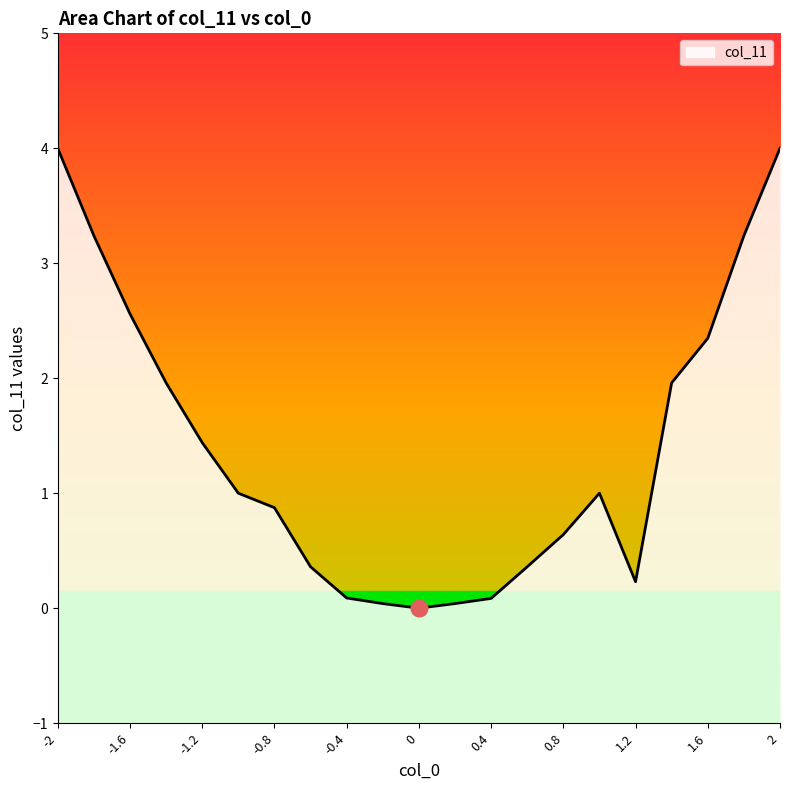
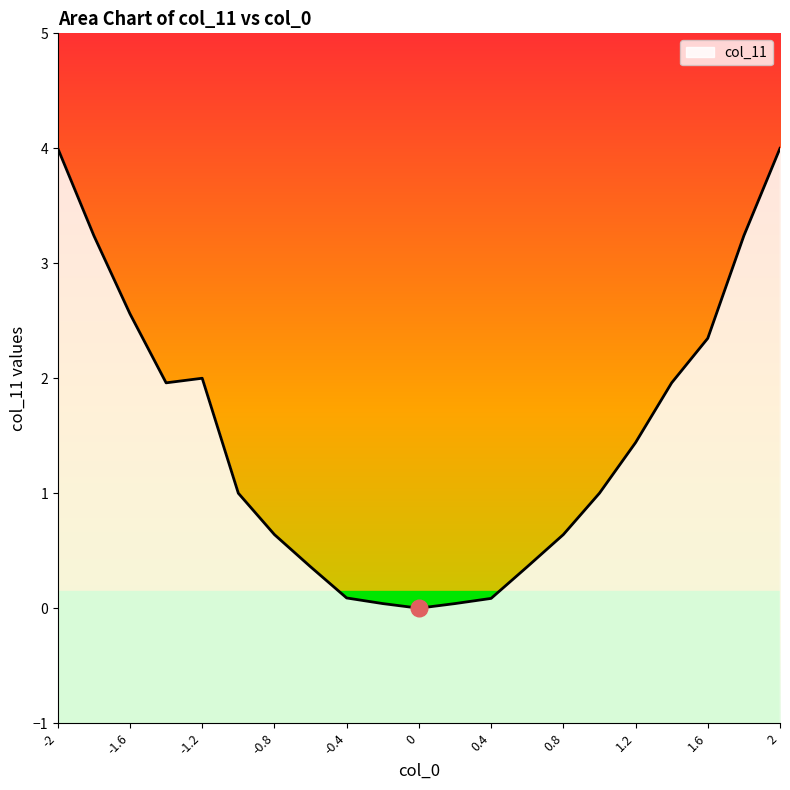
  {
    "col_11": {
      "-2": 4.00,
      "-1.6": 2.56,
-     "-1.2": 1.44,
-     "-0.8": 0.87,
+     "-1.2": 2.00,
+     "-0.8": 0.64,
      "0.8": 0.64,
-     "1.2": 0.23,
+     "1.2": 1.44,
      "1.6": 2.35,
      "2": 4.00
    }
  }
